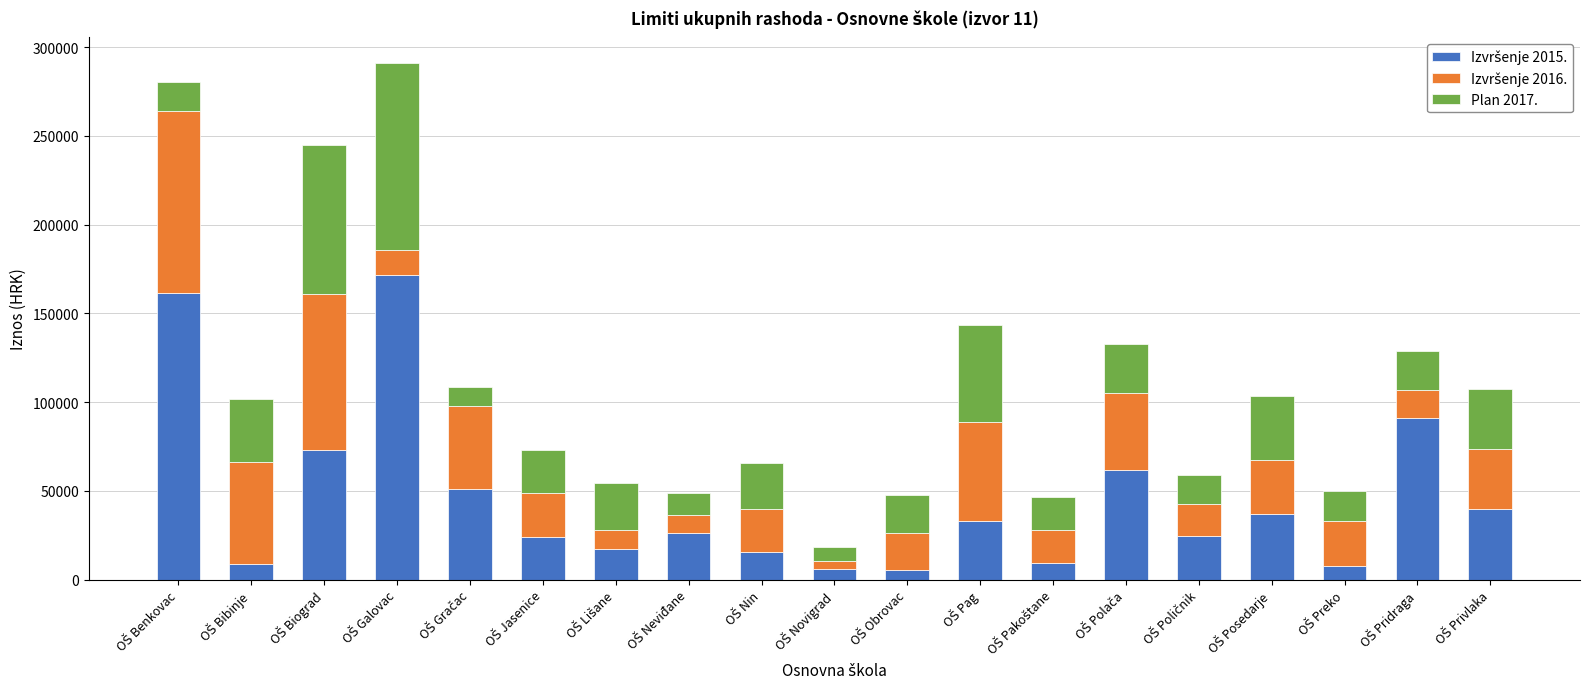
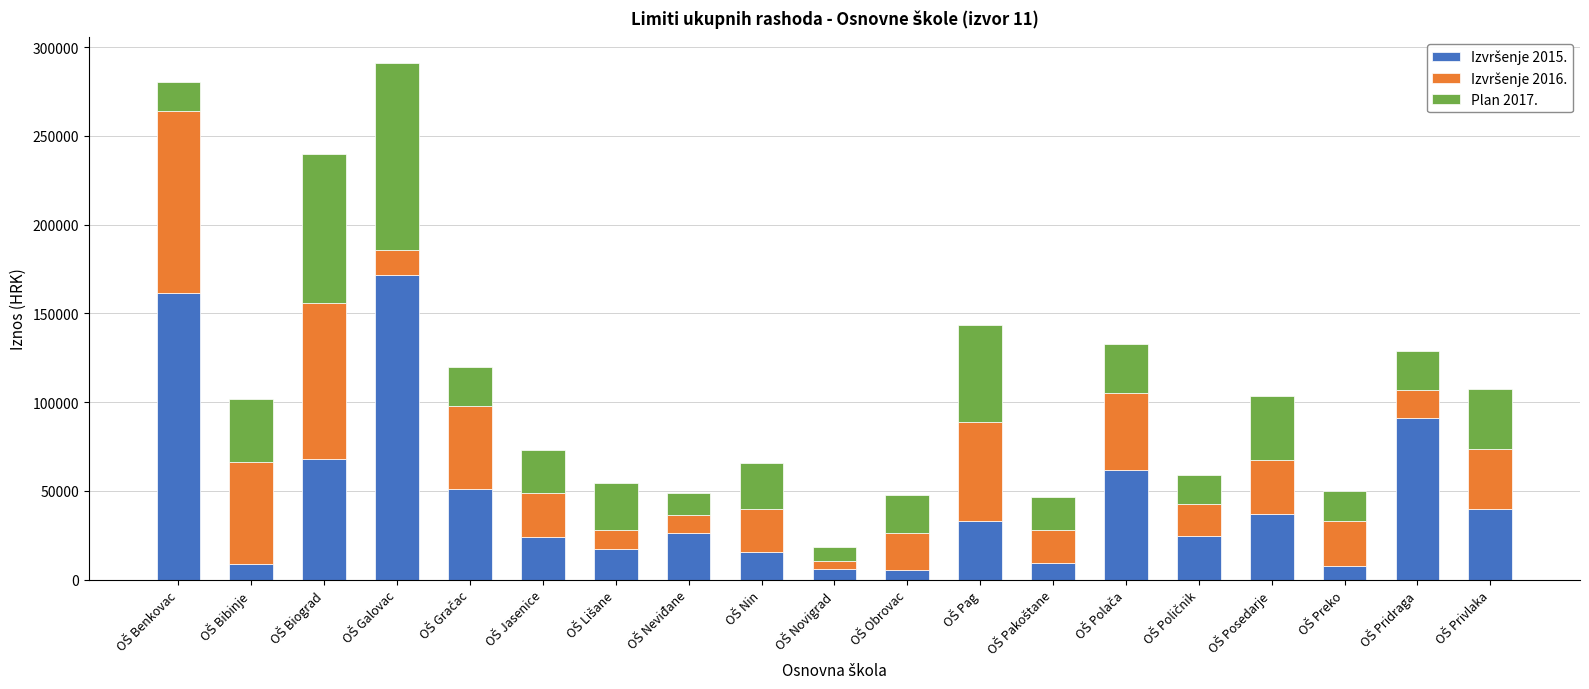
  {
    "Izvršenje 2015.": {
      "OŠ Benkovac": 162000,
      "OŠ Bibinje": 9000,
-     "OŠ Biograd": 73000,
+     "OŠ Biograd": 68000,
      "OŠ Galovac": 172000,
      "OŠ Gračac": 51000,
      "OŠ Jasenice": 24000,
      "OŠ Lišane": 17000,
      "OŠ Neviđane": 26000,
      "OŠ Nin": 16000,
      "OŠ Novigrad": 6000,
      "OŠ Obrovac": 6000,
      "OŠ Pag": 33000,
      "OŠ Pakoštane": 9000,
      "OŠ Polača": 62000,
      "OŠ Poličnik": 25000,
      "OŠ Posedarje": 37000,
      "OŠ Preko": 7000,
      "OŠ Pridraga": 91000,
      "OŠ Privlaka": 40000
    },
    "Izvršenje 2016.": {
      "OŠ Benkovac": 102000,
      "OŠ Bibinje": 58000,
      "OŠ Biograd": 88000,
      "OŠ Galovac": 14000,
      "OŠ Gračac": 47000,
      "OŠ Jasenice": 25000,
      "OŠ Lišane": 11000,
      "OŠ Neviđane": 10000,
      "OŠ Nin": 24000,
      "OŠ Novigrad": 4000,
      "OŠ Obrovac": 21000,
      "OŠ Pag": 56000,
      "OŠ Pakoštane": 19000,
      "OŠ Polača": 43000,
      "OŠ Poličnik": 18000,
      "OŠ Posedarje": 31000,
      "OŠ Preko": 26000,
      "OŠ Pridraga": 16000,
      "OŠ Privlaka": 34000
    },
    "Plan 2017.": {
      "OŠ Benkovac": 17000,
      "OŠ Bibinje": 35000,
      "OŠ Biograd": 84000,
      "OŠ Galovac": 106000,
-     "OŠ Gračac": 11000,
+     "OŠ Gračac": 22000,
      "OŠ Jasenice": 25000,
      "OŠ Lišane": 26000,
      "OŠ Neviđane": 12000,
      "OŠ Nin": 26000,
      "OŠ Novigrad": 8000,
      "OŠ Obrovac": 21000,
      "OŠ Pag": 55000,
      "OŠ Pakoštane": 19000,
      "OŠ Polača": 28000,
      "OŠ Poličnik": 17000,
      "OŠ Posedarje": 36000,
      "OŠ Preko": 17000,
      "OŠ Pridraga": 22000,
      "OŠ Privlaka": 34000
    }
  }
